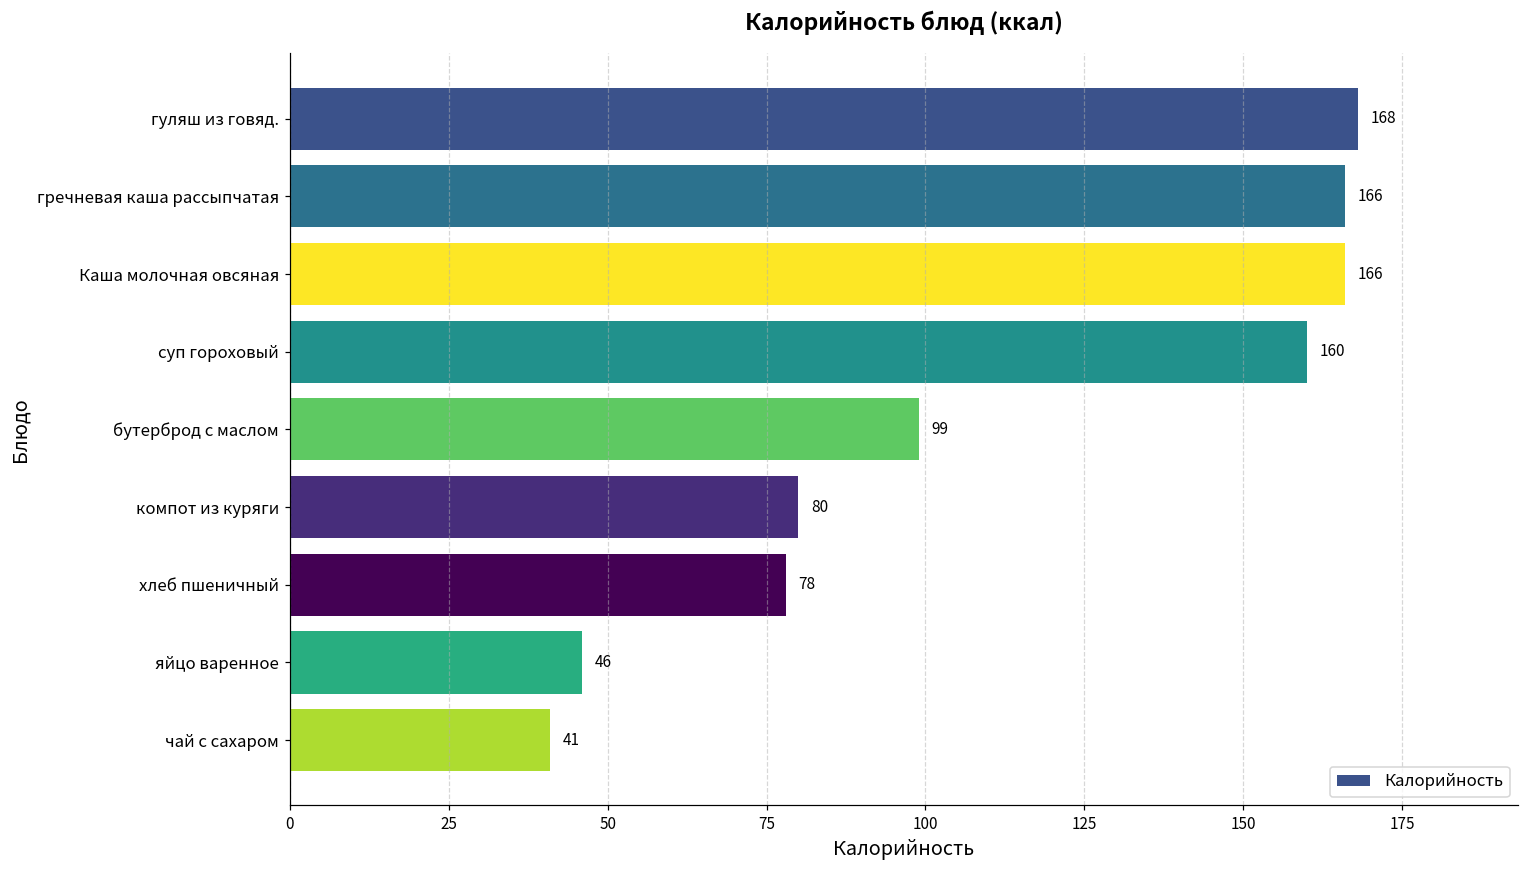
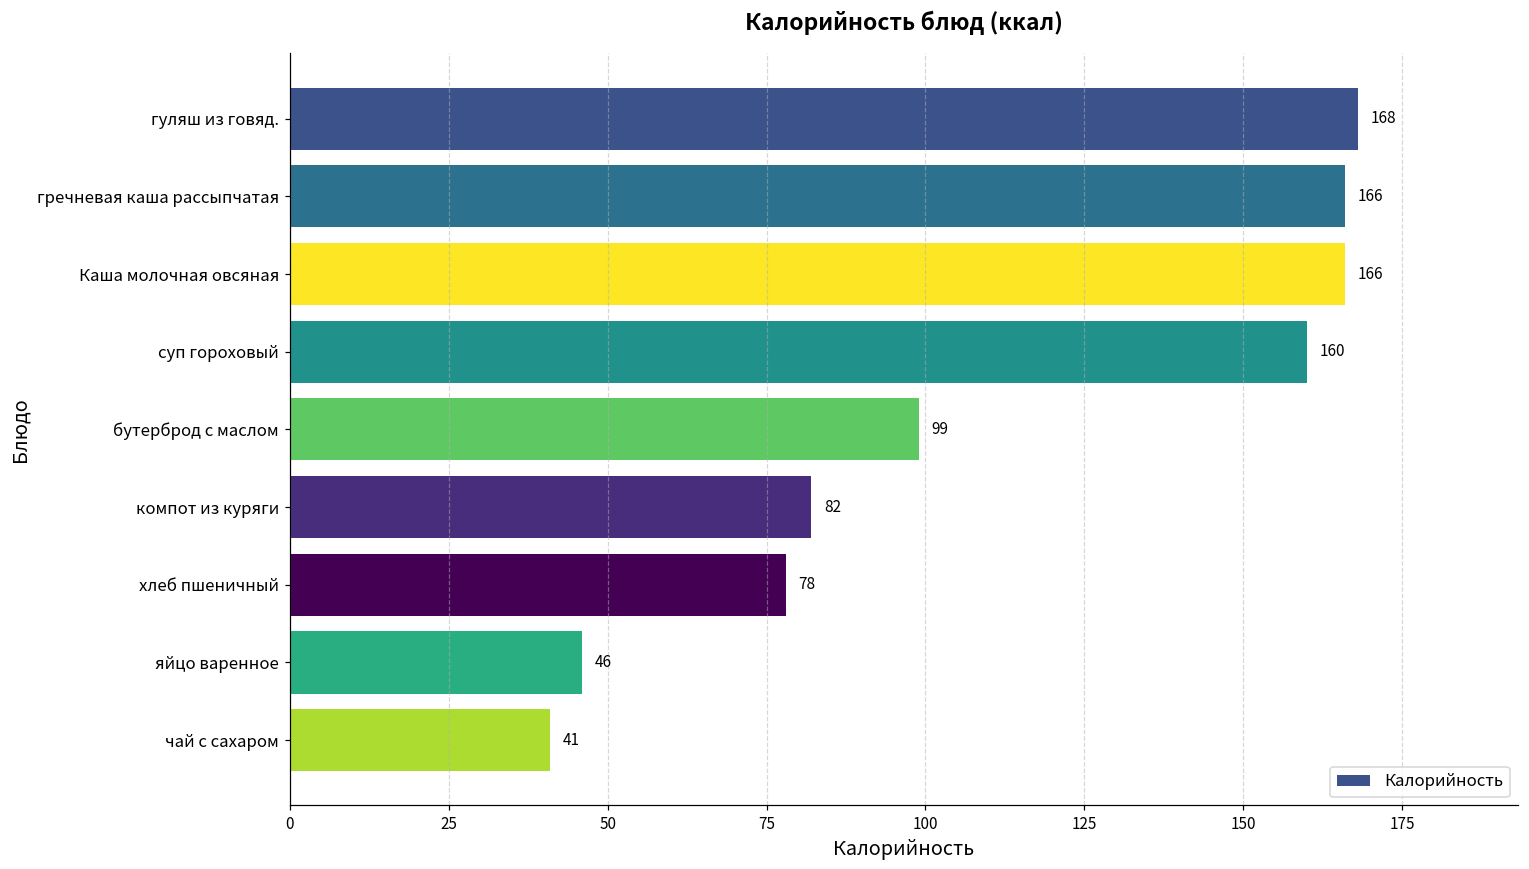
  {
    "гуляш из говяд.": 168,
    "гречневая каша рассыпчатая": 166,
    "Каша молочная овсяная": 166,
    "суп гороховый": 160,
    "бутерброд с маслом": 99,
-   "компот из куряги": 80,
+   "компот из куряги": 82,
    "хлеб пшеничный": 78,
    "яйцо варенное": 46,
    "чай с сахаром": 41
  }
